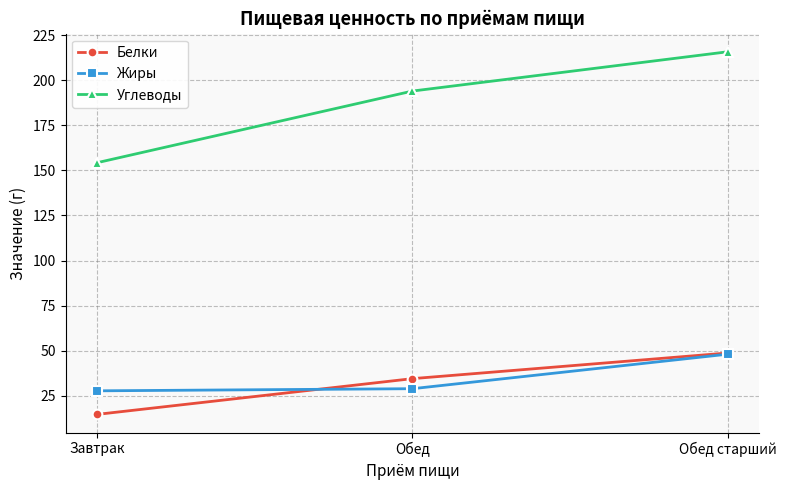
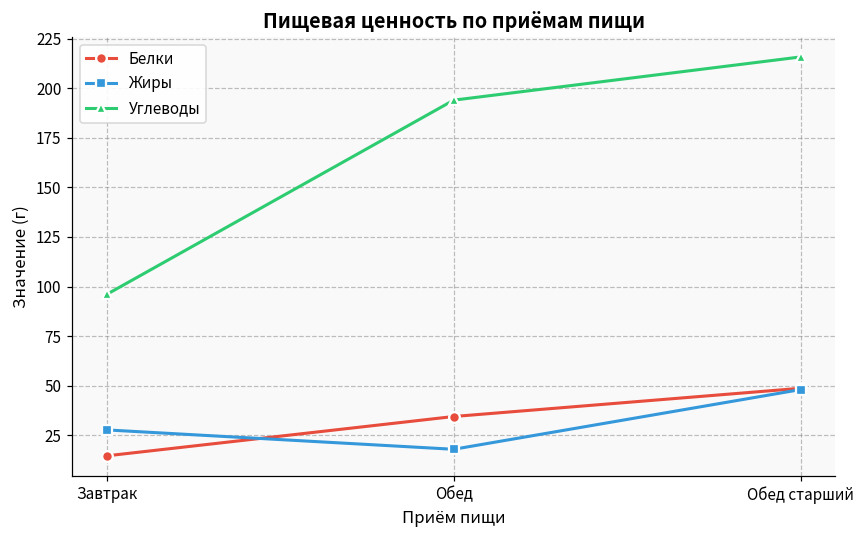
  {
    "Белки": {
      "Завтрак": 15,
      "Обед": 34
    },
    "Жиры": {
      "Завтрак": 28,
-     "Обед": 29
+     "Обед": 18
    },
    "Углеводы": {
-     "Завтрак": 154,
+     "Завтрак": 96,
      "Обед": 194,
      "Обед старший": 216
    }
  }
